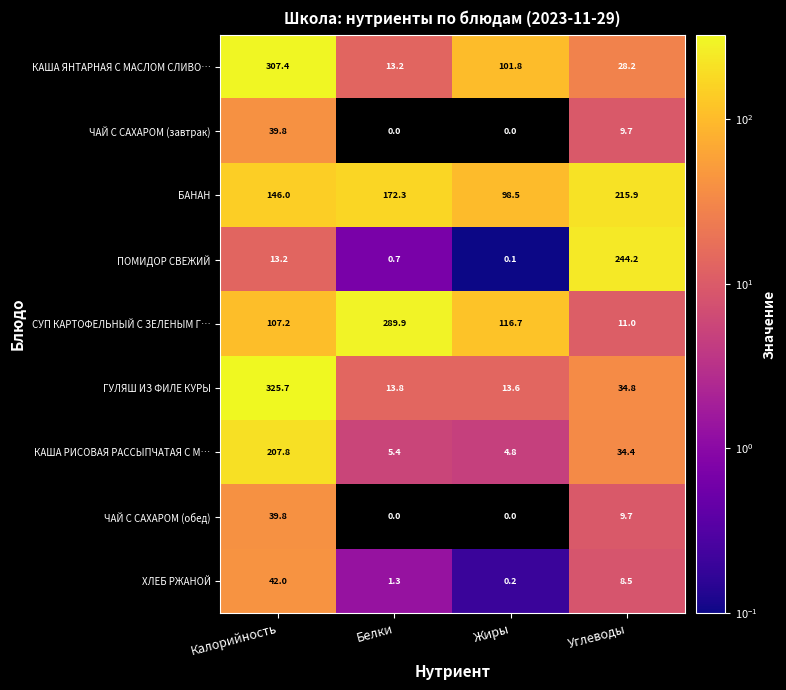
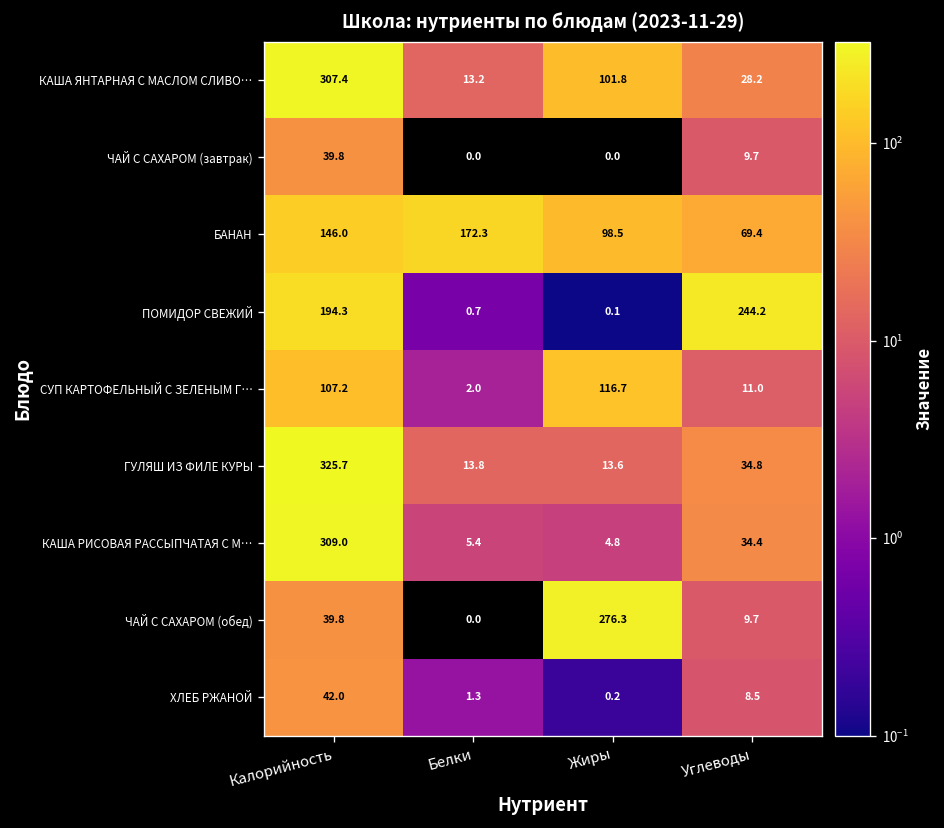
  {
    "КАША ЯНТАРНАЯ С МАСЛОМ СЛИВО…": {
      "Калорийность": 307.4,
      "Белки": 13.2,
      "Жиры": 101.8,
      "Углеводы": 28.2
    },
    "ЧАЙ С САХАРОМ (завтрак)": {
      "Калорийность": 39.8,
      "Белки": 0.0,
      "Жиры": 0.0,
      "Углеводы": 9.7
    },
    "БАНАН": {
      "Калорийность": 146.0,
      "Белки": 172.3,
      "Жиры": 98.5,
-     "Углеводы": 215.9
+     "Углеводы": 69.4
    },
    "ПОМИДОР СВЕЖИЙ": {
-     "Калорийность": 13.2,
+     "Калорийность": 194.3,
      "Белки": 0.7,
      "Жиры": 0.1,
      "Углеводы": 244.2
    },
    "СУП КАРТОФЕЛЬНЫЙ С ЗЕЛЕНЫМ Г…": {
      "Калорийность": 107.2,
-     "Белки": 289.9,
+     "Белки": 2.0,
      "Жиры": 116.7,
      "Углеводы": 11.0
    },
    "ГУЛЯШ ИЗ ФИЛЕ КУРЫ": {
      "Калорийность": 325.7,
      "Белки": 13.8,
      "Жиры": 13.6,
      "Углеводы": 34.8
    },
    "КАША РИСОВАЯ РАССЫПЧАТАЯ С М…": {
-     "Калорийность": 207.8,
+     "Калорийность": 309.0,
      "Белки": 5.4,
      "Жиры": 4.8,
      "Углеводы": 34.4
    },
    "ЧАЙ С САХАРОМ (обед)": {
      "Калорийность": 39.8,
      "Белки": 0.0,
-     "Жиры": 0.0,
+     "Жиры": 276.3,
      "Углеводы": 9.7
    },
    "ХЛЕБ РЖАНОЙ": {
      "Калорийность": 42.0,
      "Белки": 1.3,
      "Жиры": 0.2,
      "Углеводы": 8.5
    }
  }
